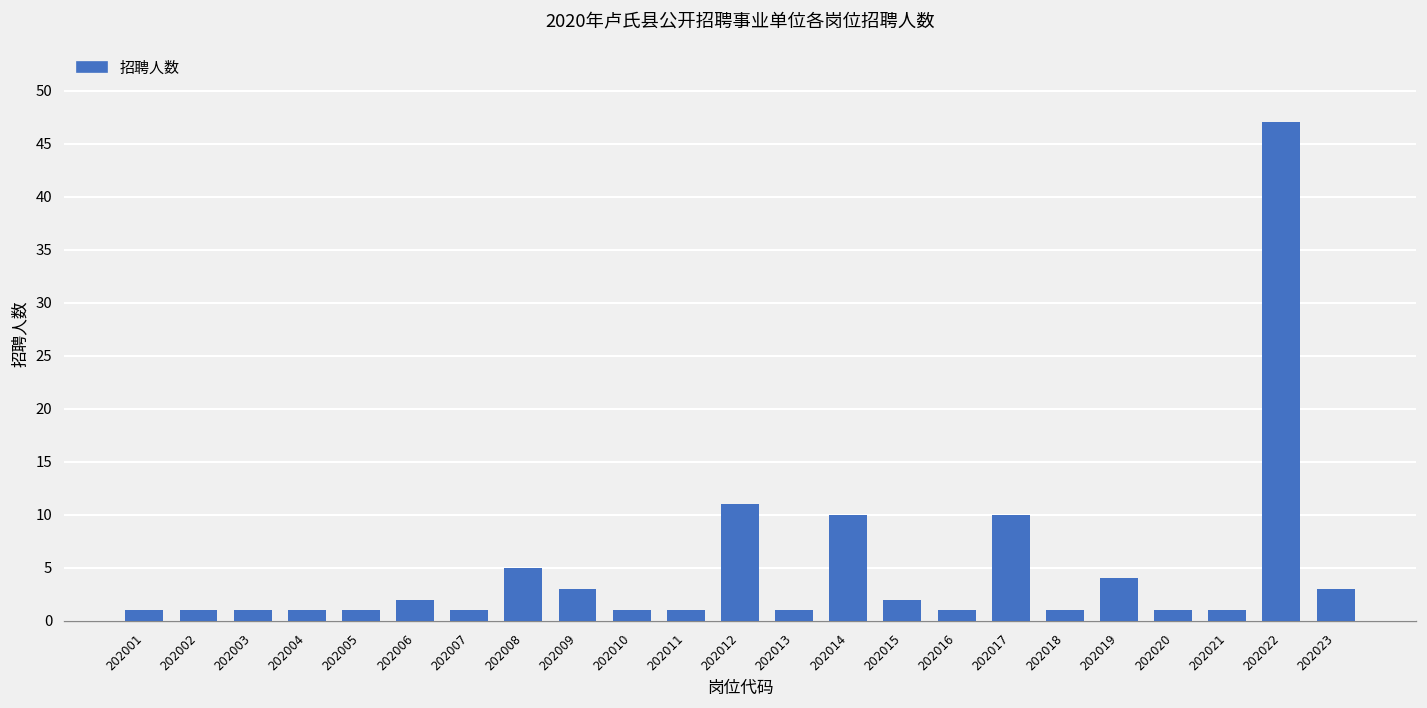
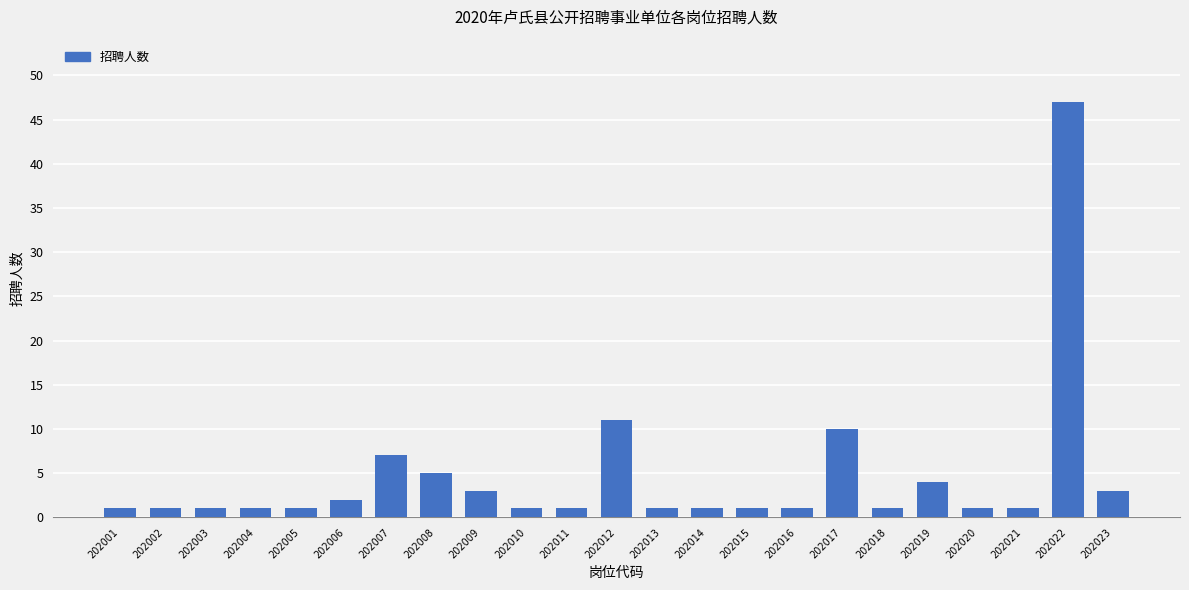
  {
    "202001": 1,
    "202002": 1,
    "202003": 1,
    "202004": 1,
    "202005": 1,
    "202006": 2,
-   "202007": 1,
+   "202007": 7,
    "202008": 5,
    "202009": 3,
    "202010": 1,
    "202011": 1,
    "202012": 11,
    "202013": 1,
-   "202014": 10,
-   "202015": 2,
+   "202014": 1,
+   "202015": 1,
    "202016": 1,
    "202017": 10,
    "202018": 1,
    "202019": 4,
    "202020": 1,
    "202021": 1,
    "202022": 47,
    "202023": 3
  }
